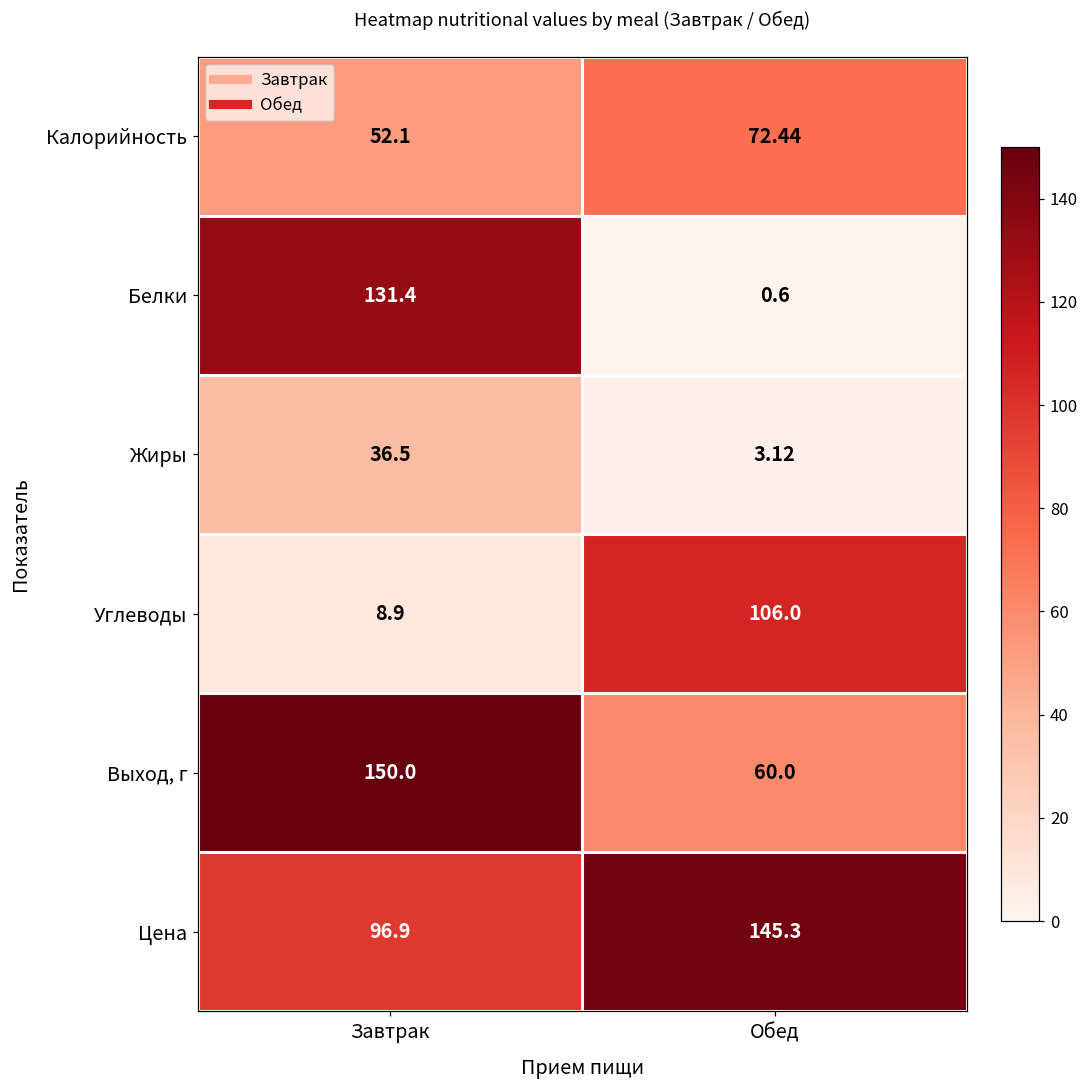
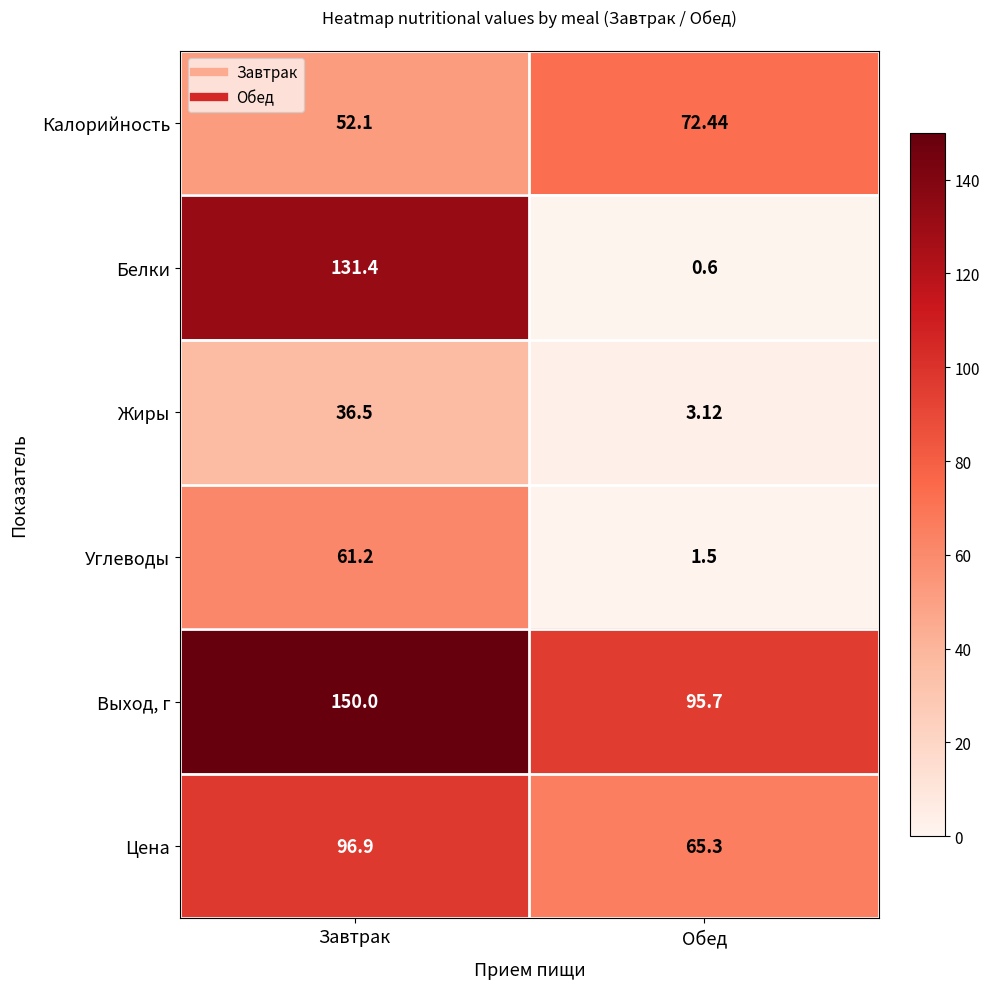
  {
    "Калорийность": {
      "Завтрак": 52.1,
      "Обед": 72.44
    },
    "Белки": {
      "Завтрак": 131.4,
      "Обед": 0.6
    },
    "Жиры": {
      "Завтрак": 36.5,
      "Обед": 3.12
    },
    "Углеводы": {
-     "Завтрак": 8.9,
-     "Обед": 106.0
+     "Завтрак": 61.2,
+     "Обед": 1.5
    },
    "Выход, г": {
      "Завтрак": 150.0,
-     "Обед": 60.0
+     "Обед": 95.7
    },
    "Цена": {
      "Завтрак": 96.9,
-     "Обед": 145.3
+     "Обед": 65.3
    }
  }
